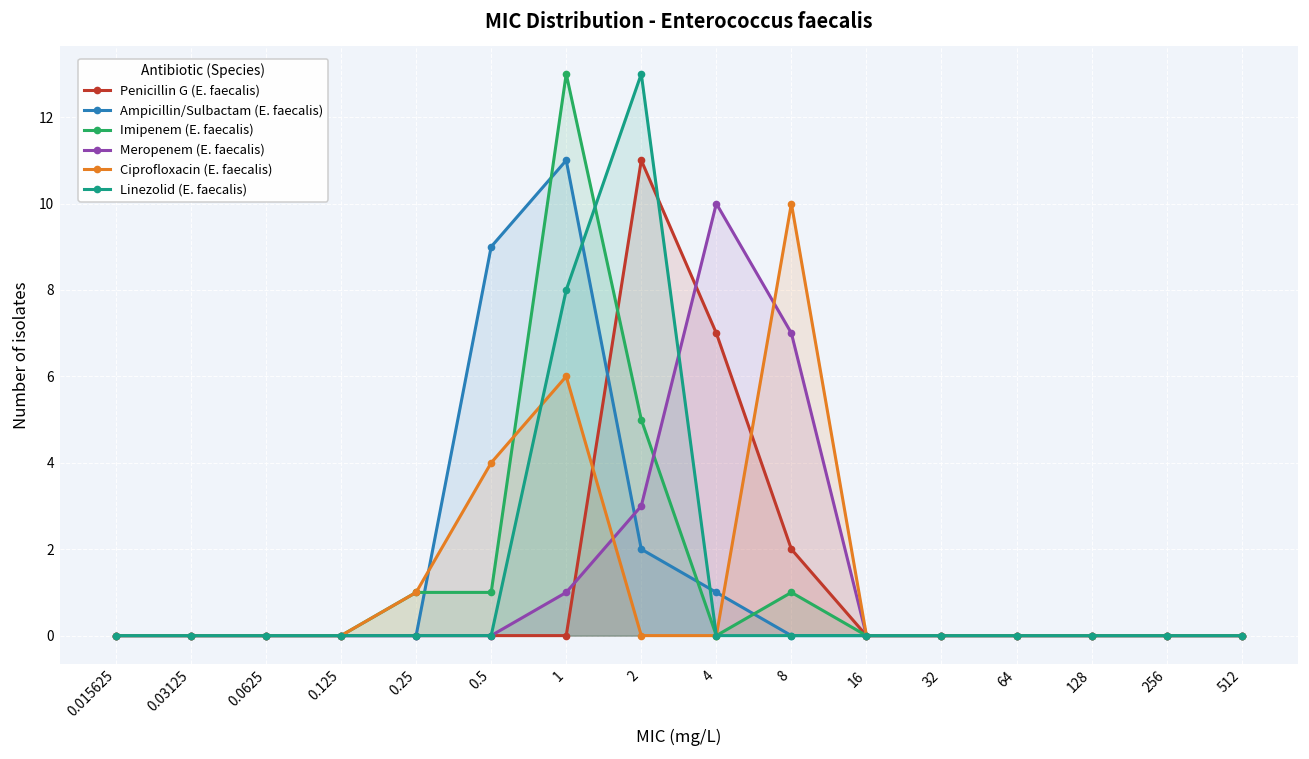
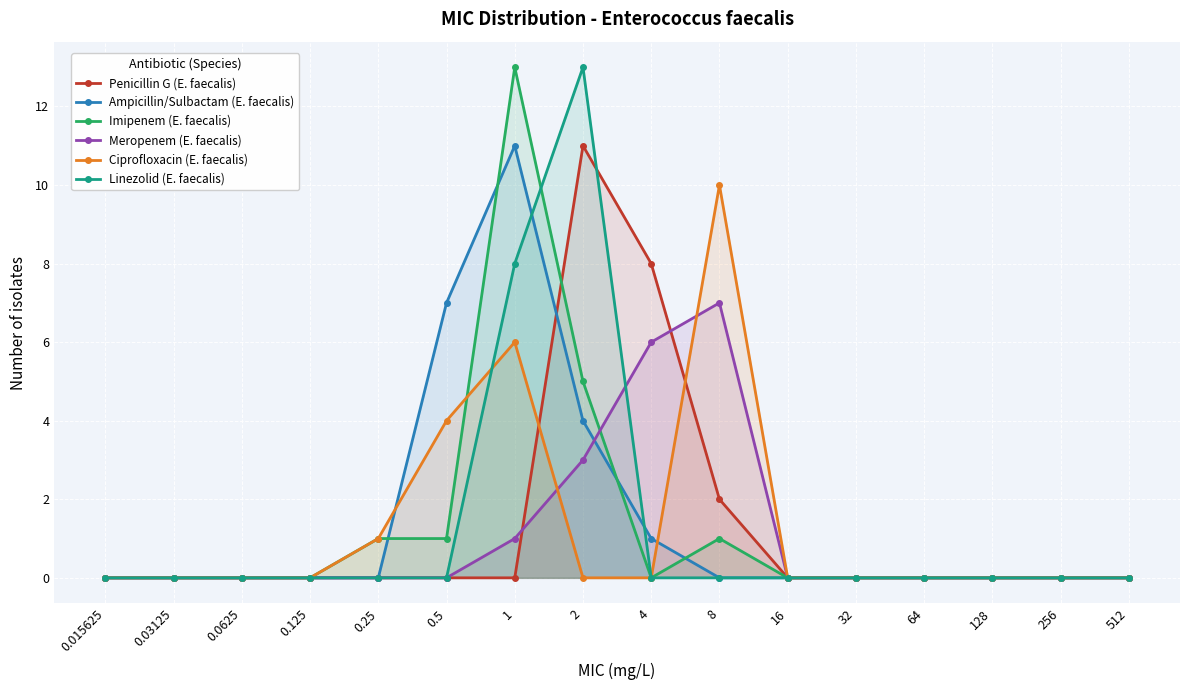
  {
    "Penicillin G (E. faecalis)": {
      "1": 0,
      "2": 11,
-     "4": 7,
+     "4": 8,
      "8": 2
    },
    "Ampicillin/Sulbactam (E. faecalis)": {
-     "0.5": 9,
+     "0.5": 7,
      "1": 11,
-     "2": 2,
+     "2": 4,
      "4": 1
    },
    "Meropenem (E. faecalis)": {
      "1": 1,
      "2": 3,
-     "4": 10,
+     "4": 6,
      "8": 7
    },
    "Ciprofloxacin (E. faecalis)": {
      "0.5": 4,
      "1": 6,
      "2": 0,
      "8": 10
    }
  }
